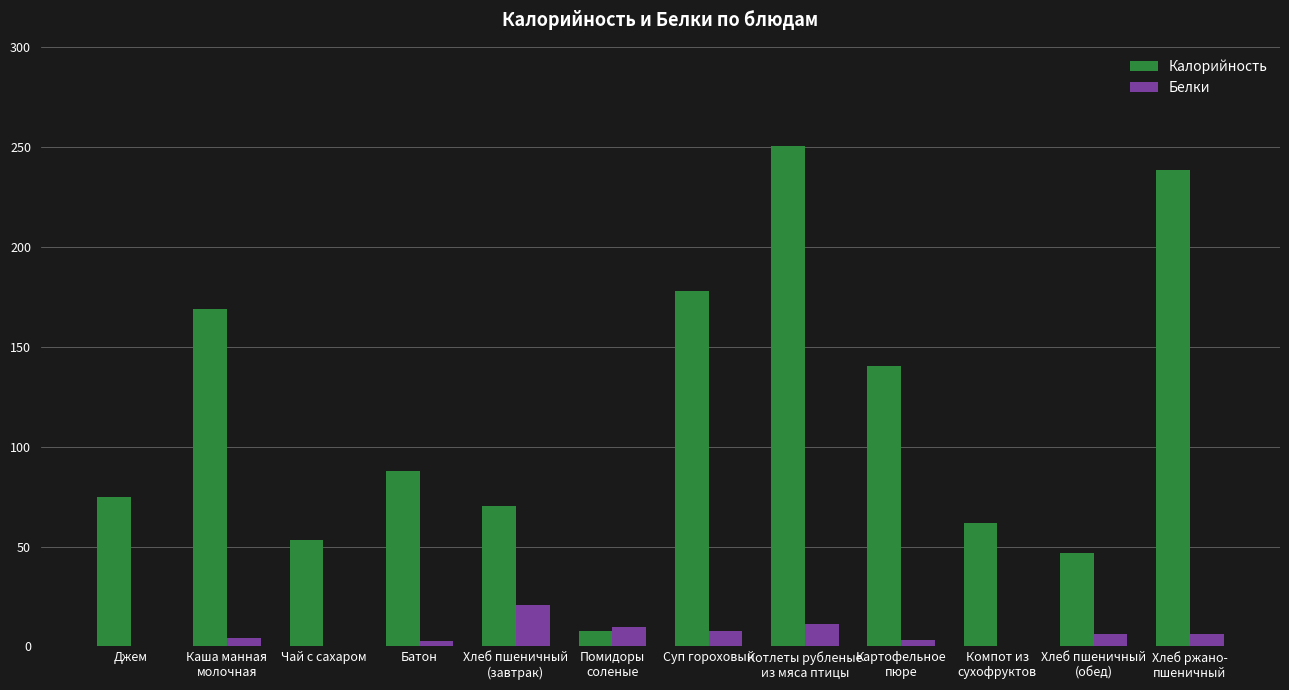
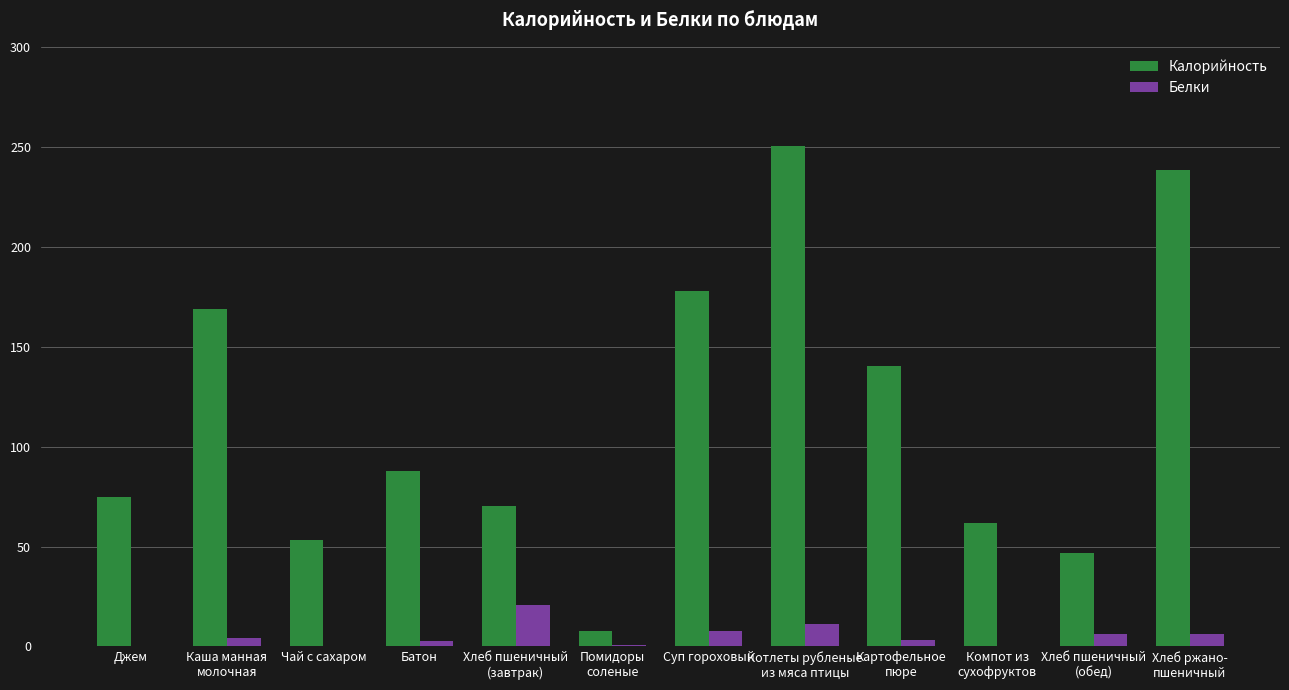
  {
    "Калорийность": {
      "Джем": 75,
      "Каша манная молочная": 169,
      "Чай с сахаром": 53,
      "Батон": 88,
      "Хлеб пшеничный (завтрак)": 71,
      "Помидоры соленые": 8,
      "Суп гороховый": 178,
      "Котлеты рубленые из мяса птицы": 250,
      "Картофельное пюре": 140,
      "Компот из сухофруктов": 62,
      "Хлеб пшеничный (обед)": 47,
      "Хлеб ржано- пшеничный": 238
    },
    "Белки": {
      "Каша манная молочная": 4,
      "Батон": 3,
      "Хлеб пшеничный (завтрак)": 21,
-     "Помидоры соленые": 10,
+     "Помидоры соленые": 1,
      "Суп гороховый": 8,
      "Котлеты рубленые из мяса птицы": 11,
      "Картофельное пюре": 3,
      "Компот из сухофруктов": 0,
      "Хлеб пшеничный (обед)": 6,
      "Хлеб ржано- пшеничный": 6
    }
  }
